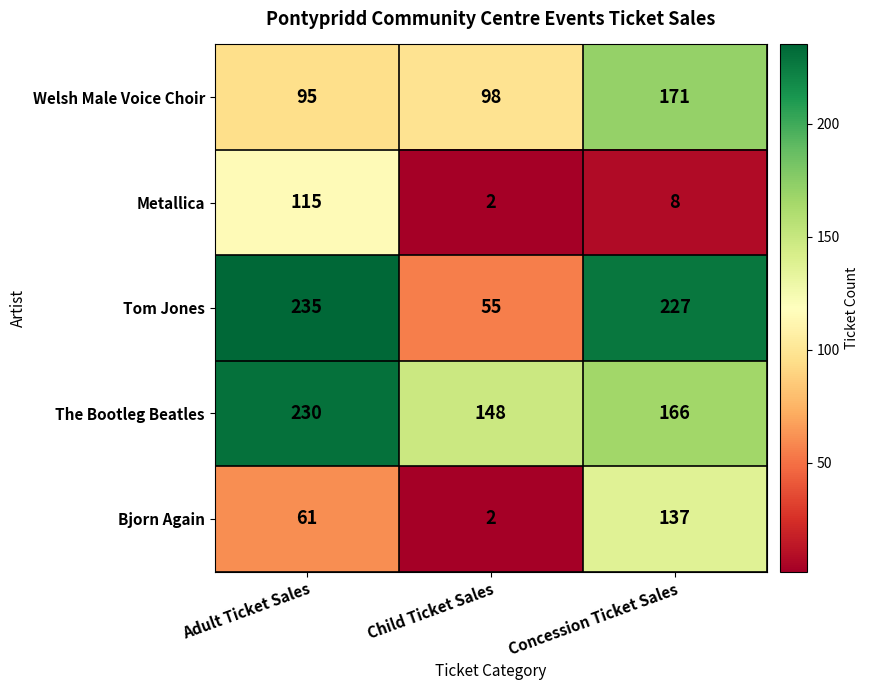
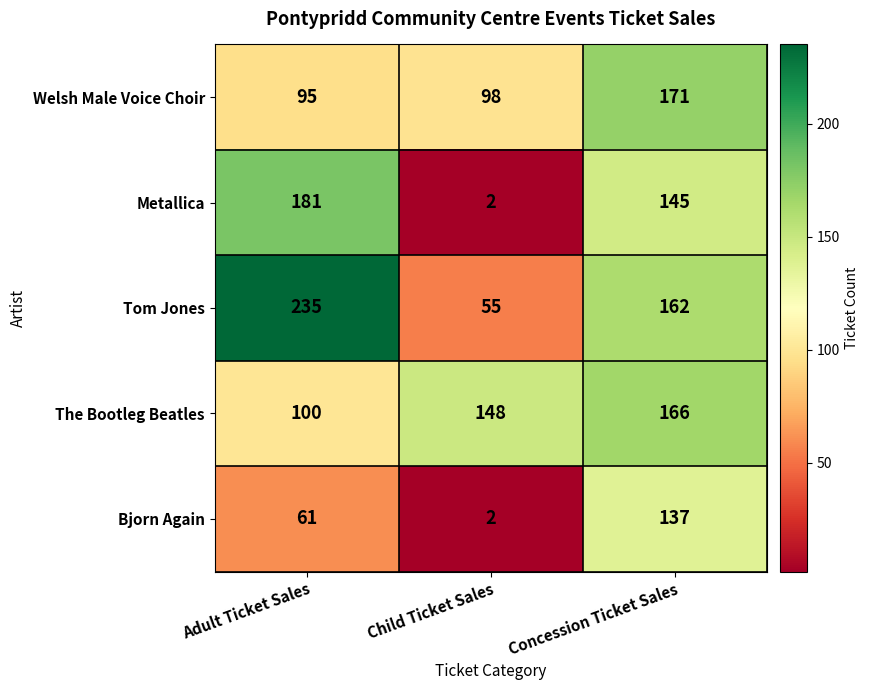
  {
    "Welsh Male Voice Choir": {
      "Adult Ticket Sales": 95,
      "Child Ticket Sales": 98,
      "Concession Ticket Sales": 171
    },
    "Metallica": {
-     "Adult Ticket Sales": 115,
+     "Adult Ticket Sales": 181,
      "Child Ticket Sales": 2,
-     "Concession Ticket Sales": 8
+     "Concession Ticket Sales": 145
    },
    "Tom Jones": {
      "Adult Ticket Sales": 235,
      "Child Ticket Sales": 55,
-     "Concession Ticket Sales": 227
+     "Concession Ticket Sales": 162
    },
    "The Bootleg Beatles": {
-     "Adult Ticket Sales": 230,
+     "Adult Ticket Sales": 100,
      "Child Ticket Sales": 148,
      "Concession Ticket Sales": 166
    },
    "Bjorn Again": {
      "Adult Ticket Sales": 61,
      "Child Ticket Sales": 2,
      "Concession Ticket Sales": 137
    }
  }
